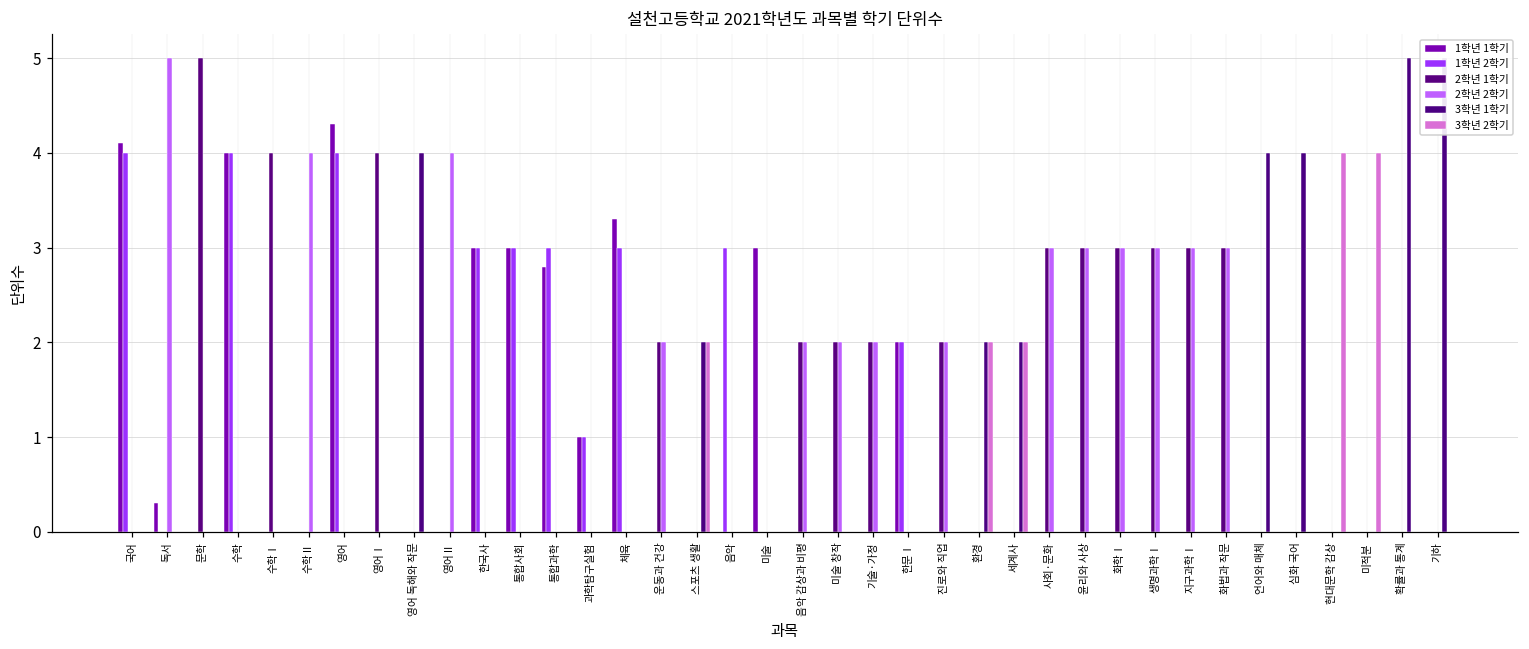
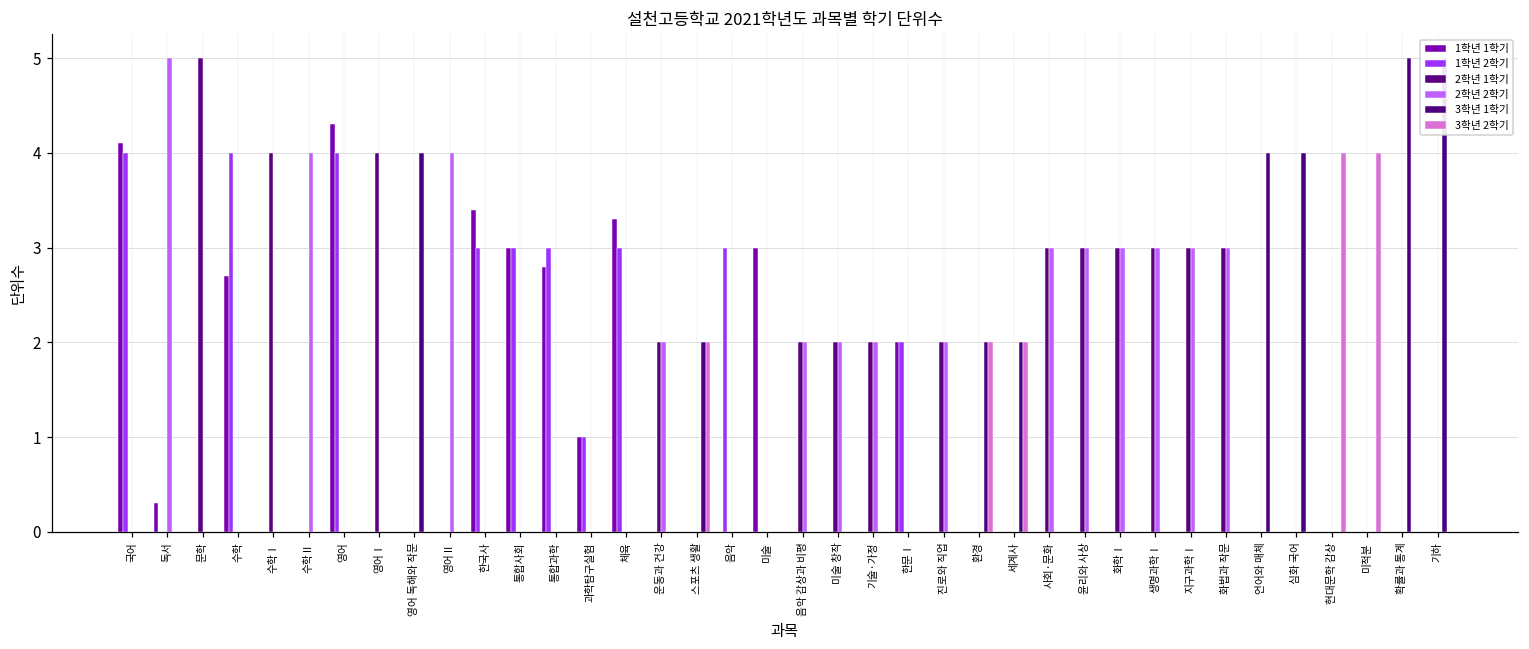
  {
    "1학년 1학기": {
      "국어": 4.1,
      "독서": 0.3,
      "문학": 0.0,
-     "수학": 4.0,
+     "수학": 2.7,
      "수학Ⅰ": 0.0,
      "수학Ⅱ": 0.0,
      "영어": 4.3,
      "영어Ⅰ": 0.0,
      "영어 독해와 작문": 0.0,
      "영어Ⅱ": 0.0,
-     "한국사": 3.0,
+     "한국사": 3.4,
      "통합사회": 3.0,
      "통합과학": 2.8,
      "과학탐구실험": 1.0,
      "체육": 3.3,
      "운동과 건강": 0.0,
      "스포츠 생활": 0.0,
      "음악": 0.0,
      "미술": 3.0,
      "음악 감상과 비평": 0.0,
      "미술 창작": 0.0,
      "기술·가정": 0.0,
      "한문Ⅰ": 2.0,
      "진로와 직업": 0.0,
      "환경": 0.0,
      "세계사": 0.0,
      "사회·문화": 0.0,
      "윤리와 사상": 0.0,
      "화학Ⅰ": 0.0,
      "생명과학Ⅰ": 0.0,
      "지구과학Ⅰ": 0.0,
      "화법과 작문": 0.0,
      "언어와 매체": 0.0,
      "심화 국어": 0.0,
      "현대문학 감상": 0.0,
      "미적분": 0.0,
      "확률과 통계": 0.0,
      "기하": 0.0
    }
  }
